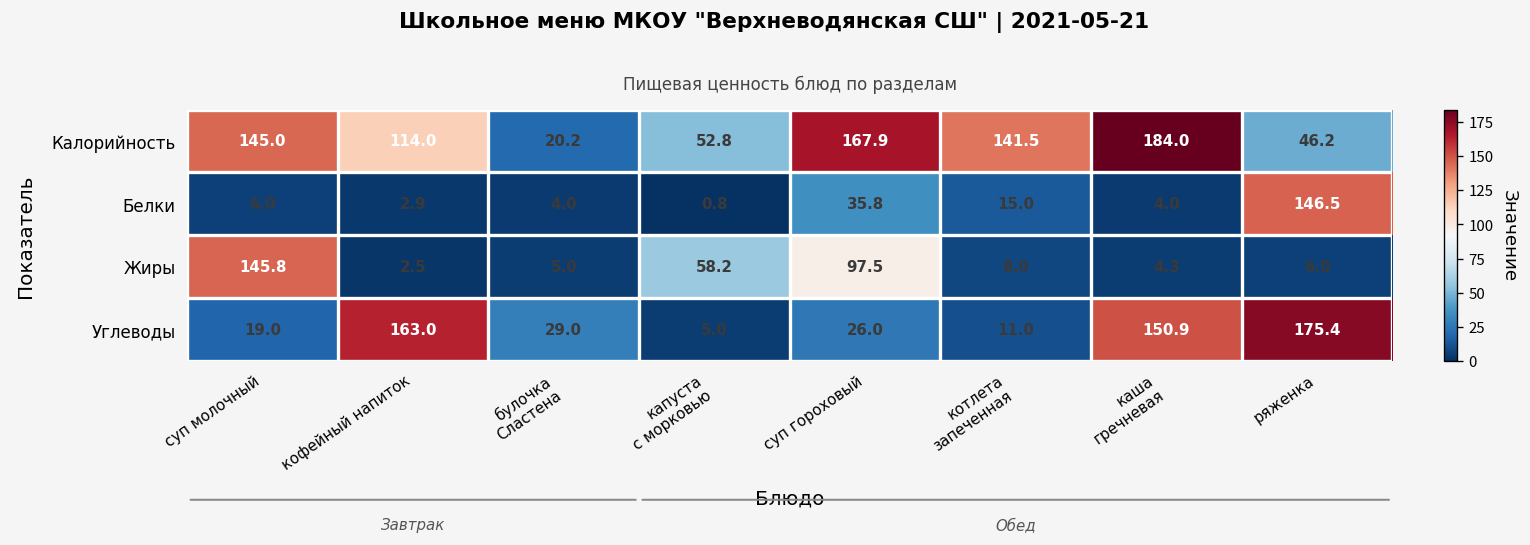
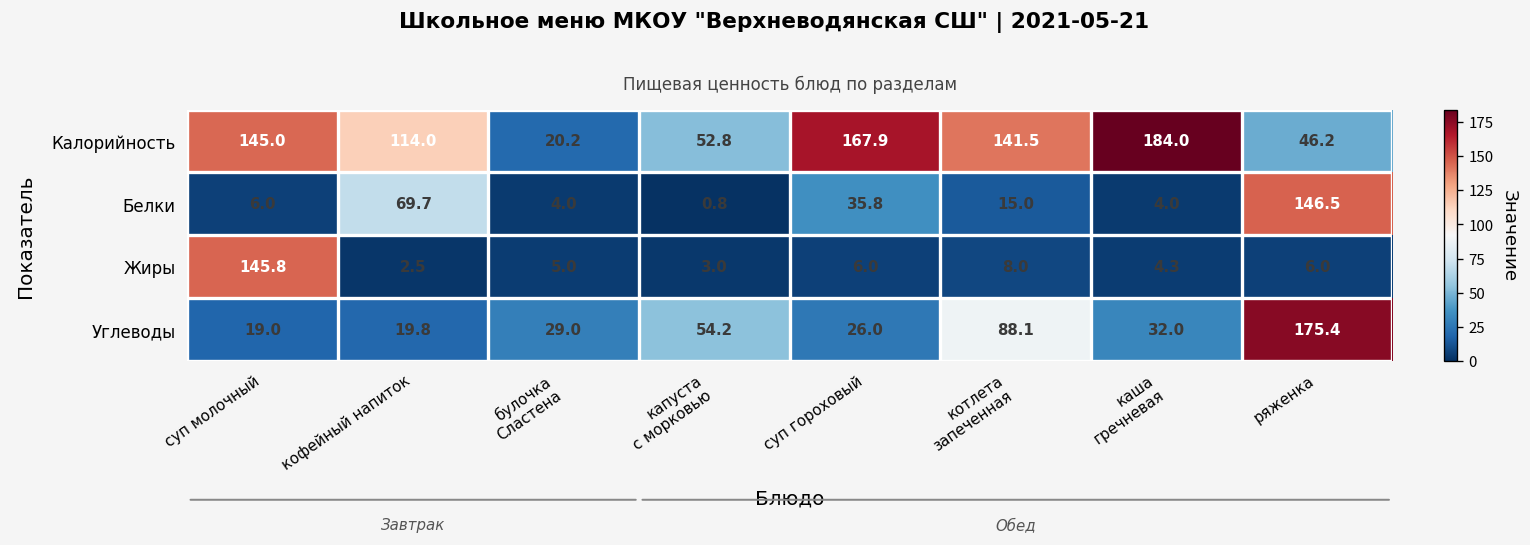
  {
    "Калорийность": {
      "суп молочный": 145.0,
      "кофейный напиток": 114.0,
      "булочка Сластена": 20.2,
      "капуста с морковью": 52.8,
      "суп гороховый": 167.9,
      "котлета запеченная": 141.5,
      "каша гречневая": 184.0,
      "ряженка": 46.2
    },
    "Белки": {
      "суп молочный": 6.0,
-     "кофейный напиток": 2.9,
+     "кофейный напиток": 69.7,
      "булочка Сластена": 4.0,
      "капуста с морковью": 0.8,
      "суп гороховый": 35.8,
      "котлета запеченная": 15.0,
      "каша гречневая": 4.0,
      "ряженка": 146.5
    },
    "Жиры": {
      "суп молочный": 145.8,
      "кофейный напиток": 2.5,
      "булочка Сластена": 5.0,
-     "капуста с морковью": 58.2,
-     "суп гороховый": 97.5,
+     "капуста с морковью": 3.0,
+     "суп гороховый": 6.0,
      "котлета запеченная": 8.0,
      "каша гречневая": 4.3,
      "ряженка": 6.0
    },
    "Углеводы": {
      "суп молочный": 19.0,
-     "кофейный напиток": 163.0,
+     "кофейный напиток": 19.8,
      "булочка Сластена": 29.0,
-     "капуста с морковью": 5.0,
+     "капуста с морковью": 54.2,
      "суп гороховый": 26.0,
-     "котлета запеченная": 11.0,
-     "каша гречневая": 150.9,
+     "котлета запеченная": 88.1,
+     "каша гречневая": 32.0,
      "ряженка": 175.4
    }
  }
